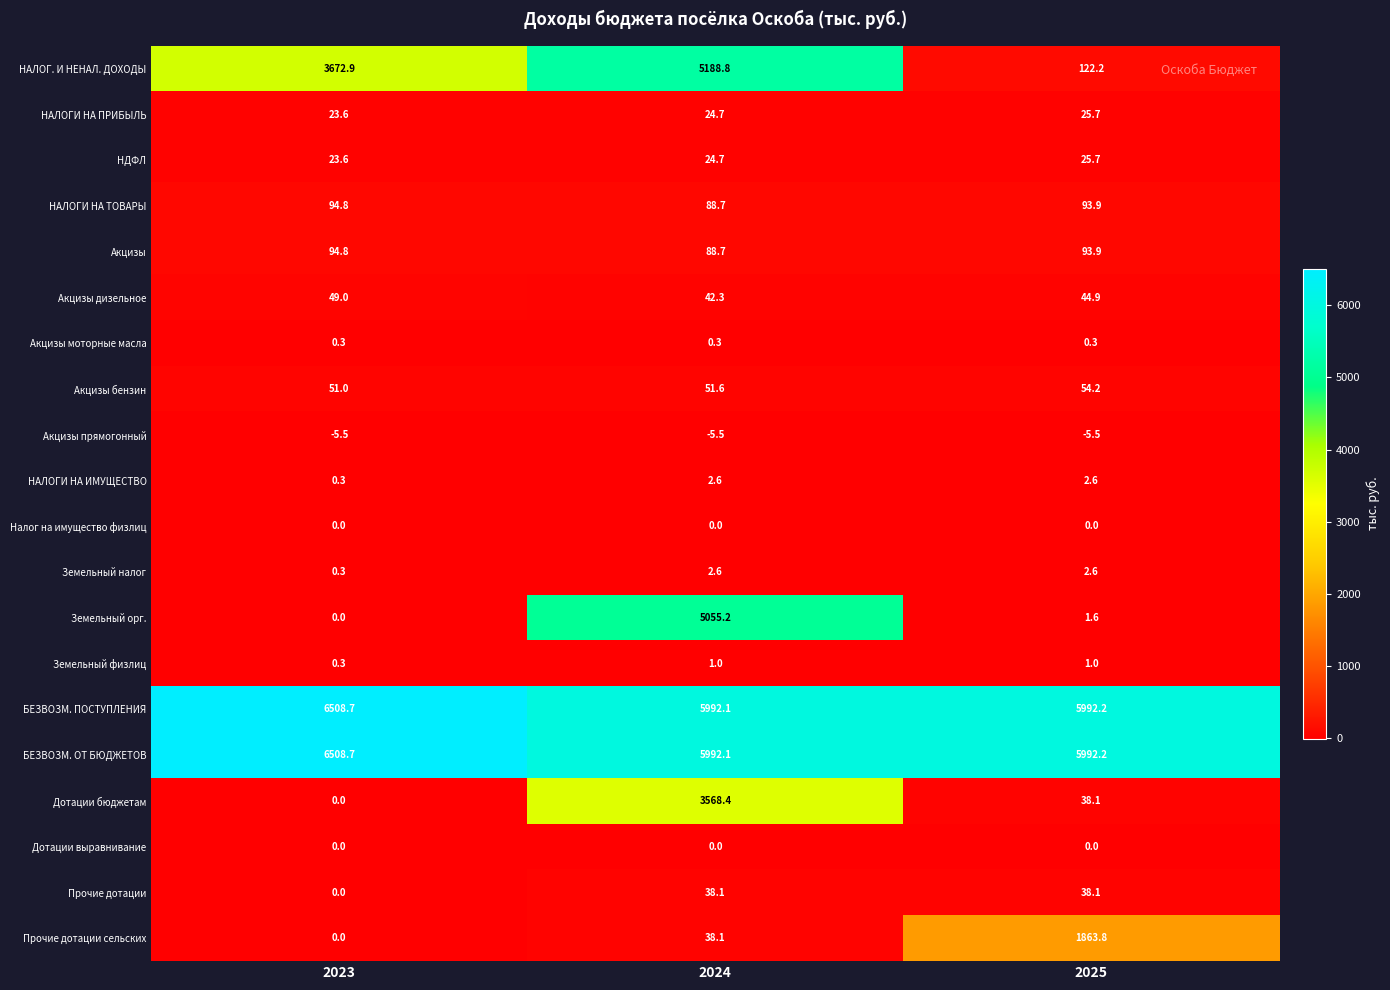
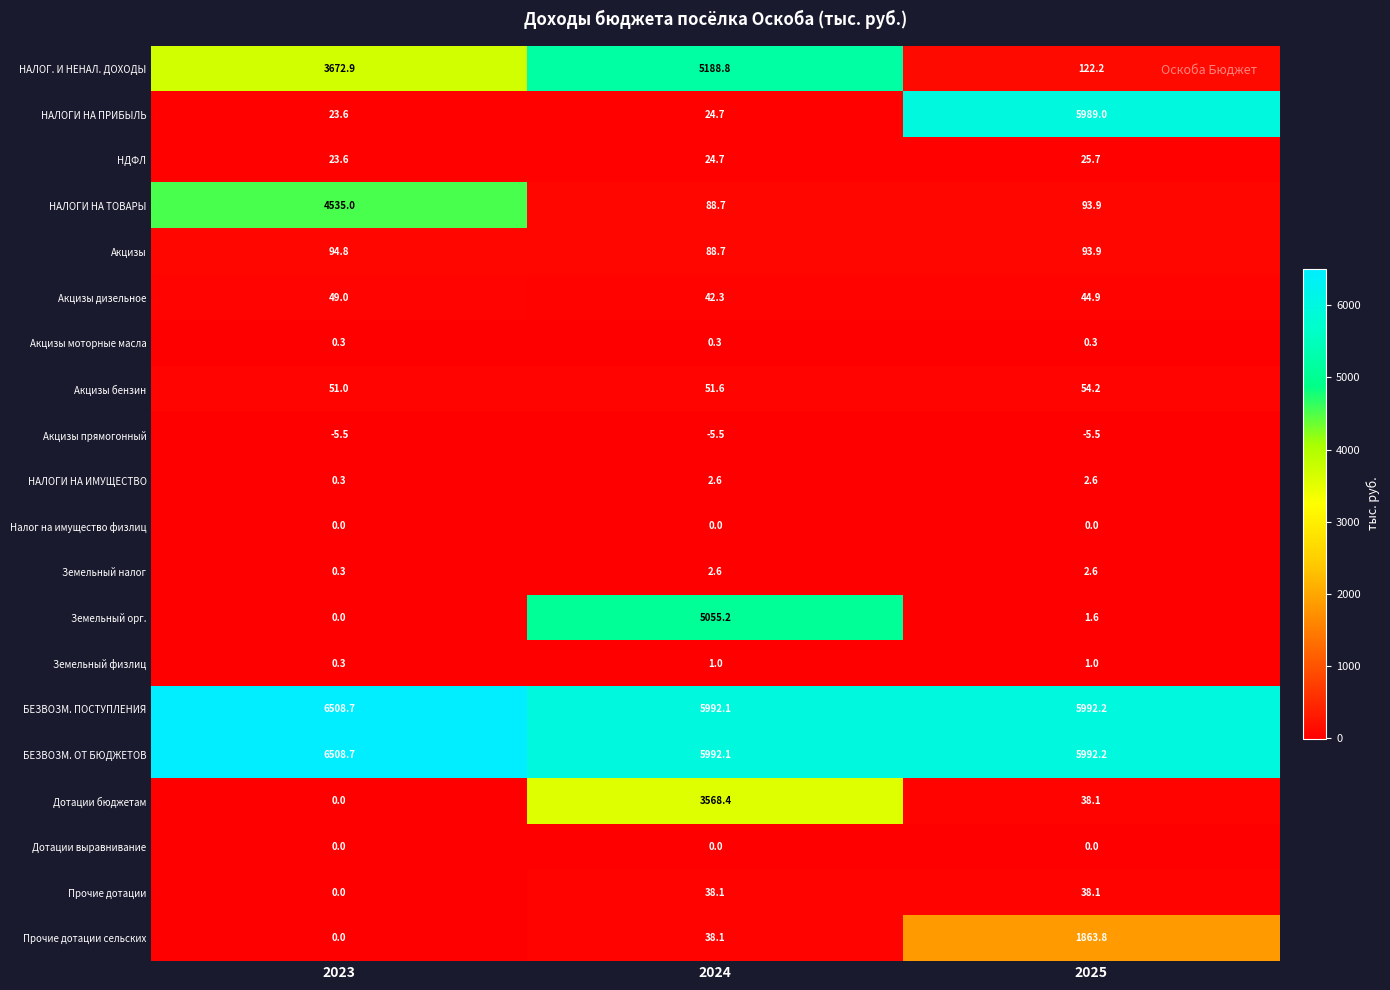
  {
    "НАЛОГ. И НЕНАЛ. ДОХОДЫ": {
      "2023": 3672.9,
      "2024": 5188.8
    },
    "НАЛОГИ НА ПРИБЫЛЬ": {
      "2023": 23.6,
      "2024": 24.7,
-     "2025": 25.7
+     "2025": 5989.0
    },
    "НДФЛ": {
      "2023": 23.6,
      "2024": 24.7,
      "2025": 25.7
    },
    "НАЛОГИ НА ТОВАРЫ": {
-     "2023": 94.8,
+     "2023": 4535.0,
      "2024": 88.7,
      "2025": 93.9
    },
    "Акцизы": {
      "2023": 94.8,
      "2024": 88.7,
      "2025": 93.9
    },
    "Акцизы дизельное": {
      "2023": 49.0,
      "2024": 42.3,
      "2025": 44.9
    },
    "Акцизы моторные масла": {
      "2023": 0.3,
      "2024": 0.3,
      "2025": 0.3
    },
    "Акцизы бензин": {
      "2023": 51.0,
      "2024": 51.6,
      "2025": 54.2
    },
    "Акцизы прямогонный": {
      "2023": -5.5,
      "2024": -5.5,
      "2025": -5.5
    },
    "НАЛОГИ НА ИМУЩЕСТВО": {
      "2023": 0.3,
      "2024": 2.6,
      "2025": 2.6
    },
    "Налог на имущество физлиц": {
      "2023": 0.0,
      "2024": 0.0,
      "2025": 0.0
    },
    "Земельный налог": {
      "2023": 0.3,
      "2024": 2.6,
      "2025": 2.6
    },
    "Земельный орг.": {
      "2023": 0.0,
      "2024": 5055.2,
      "2025": 1.6
    },
    "Земельный физлиц": {
      "2023": 0.3,
      "2024": 1.0,
      "2025": 1.0
    },
    "БЕЗВОЗМ. ПОСТУПЛЕНИЯ": {
      "2023": 6508.7,
      "2024": 5992.1,
      "2025": 5992.2
    },
    "БЕЗВОЗМ. ОТ БЮДЖЕТОВ": {
      "2023": 6508.7,
      "2024": 5992.1,
      "2025": 5992.2
    },
    "Дотации бюджетам": {
      "2023": 0.0,
      "2024": 3568.4,
      "2025": 38.1
    },
    "Дотации выравнивание": {
      "2023": 0.0,
      "2024": 0.0,
      "2025": 0.0
    },
    "Прочие дотации": {
      "2023": 0.0,
      "2024": 38.1,
      "2025": 38.1
    },
    "Прочие дотации сельских": {
      "2023": 0.0,
      "2024": 38.1,
      "2025": 1863.8
    }
  }
